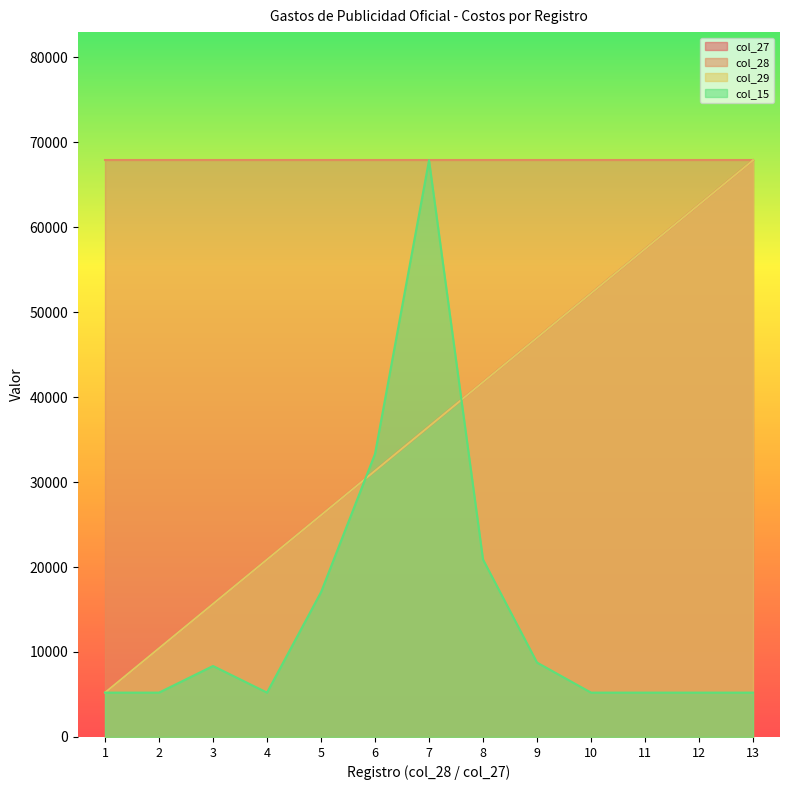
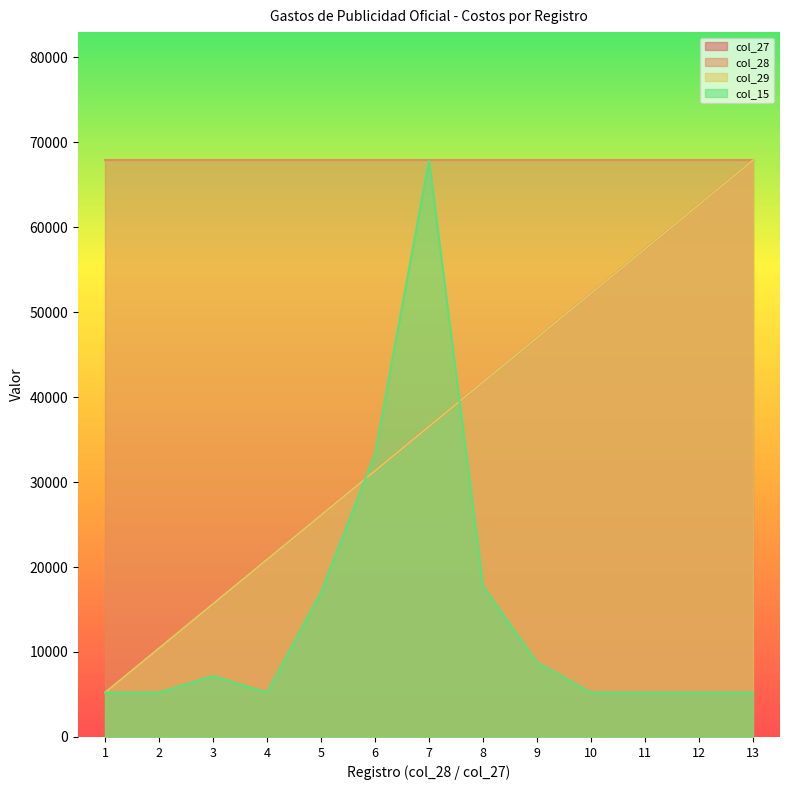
  {
    "col_15": {
      "2": 5000,
-     "3": 8000,
+     "3": 7000,
      "4": 5000,
      "5": 17000,
      "6": 33000,
-     "8": 21000,
+     "8": 18000,
      "9": 9000,
      "10": 5000,
      "11": 5000,
      "12": 5000,
      "13": 5000
    }
  }
